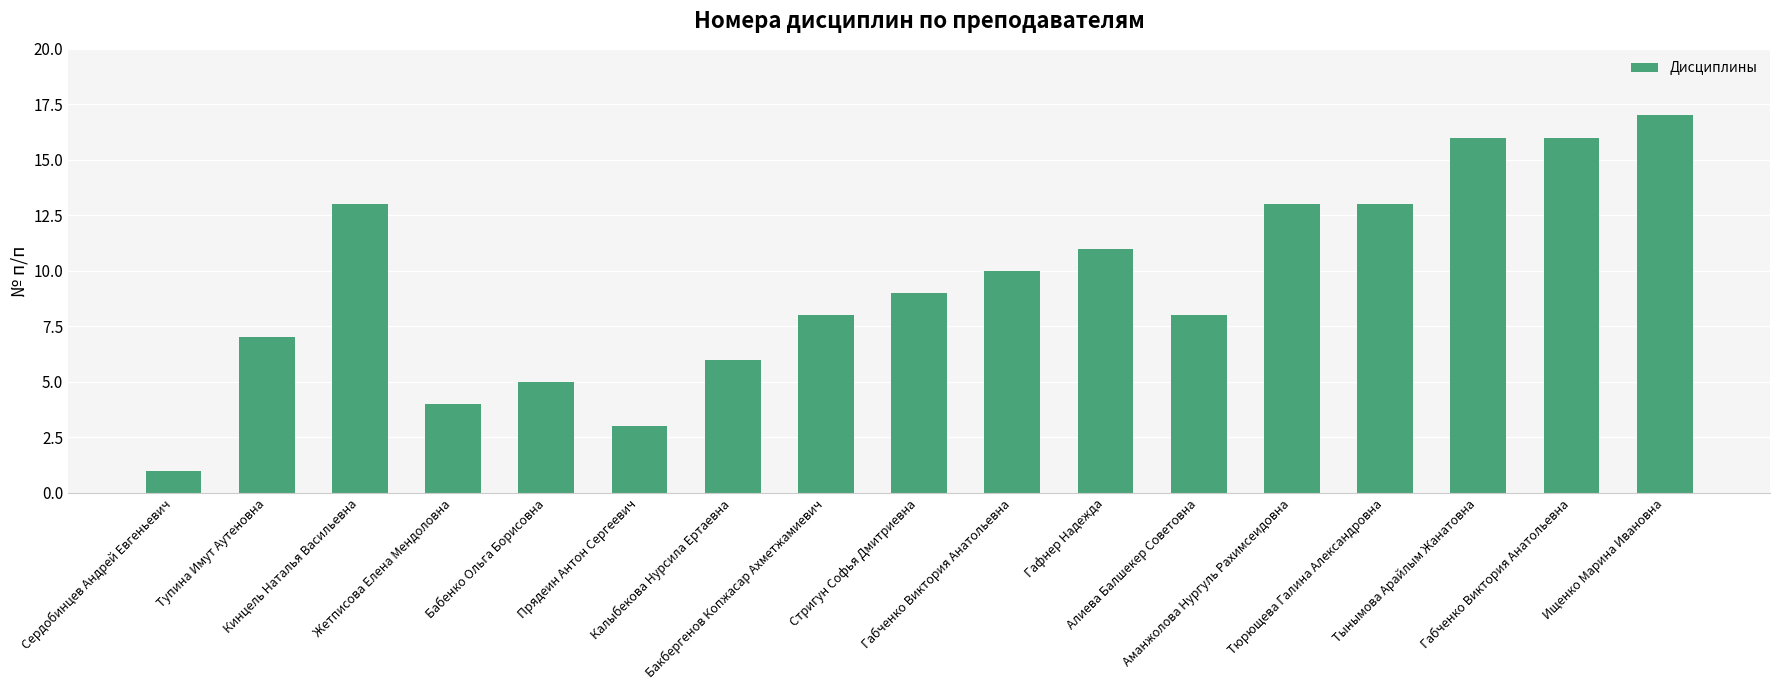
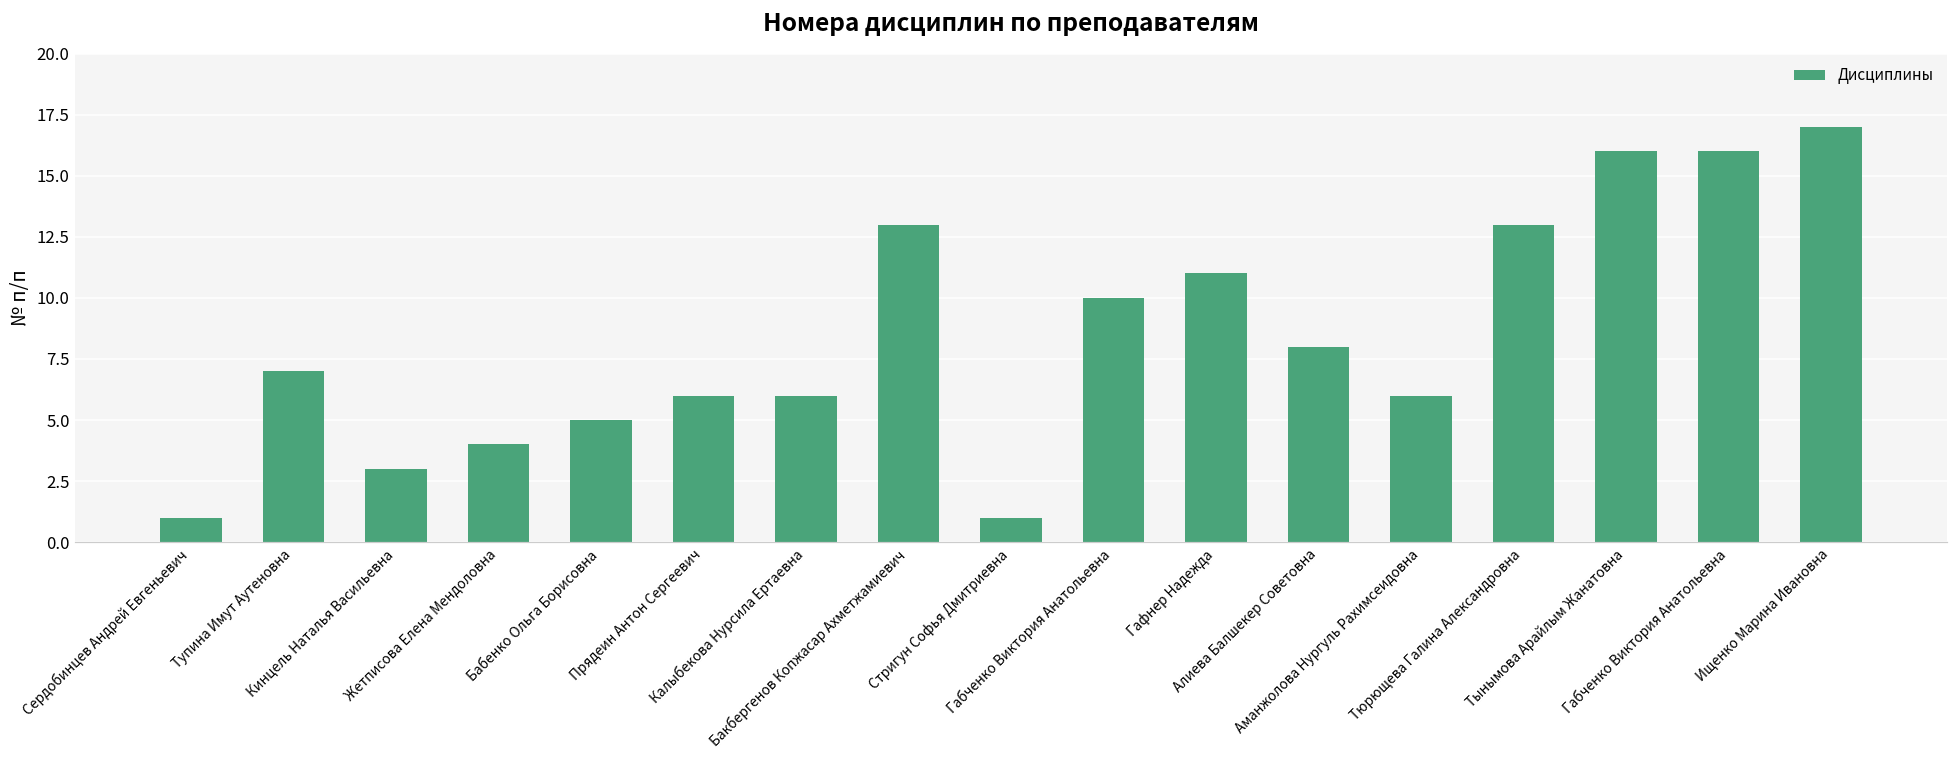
  {
    "Сердобинцев Андрей Евгеньевич": 1,
    "Тупина Имут Аутеновна": 7,
-   "Кинцель Наталья Васильевна": 13,
+   "Кинцель Наталья Васильевна": 3,
    "Жетписова Елена Мендоловна": 4,
    "Бабенко Ольга Борисовна": 5,
-   "Прядеин Антон Сергеевич": 3,
+   "Прядеин Антон Сергеевич": 6,
    "Калыбекова Нурсила Ертаевна": 6,
-   "Бакбергенов Копжасар Ахметжамиевич": 8,
-   "Стригун Софья Дмитриевна": 9,
+   "Бакбергенов Копжасар Ахметжамиевич": 13,
+   "Стригун Софья Дмитриевна": 1,
    "Гафнер Надежда": 11,
    "Алиева Балшекер Советовна": 8,
-   "Аманжолова Нургуль Рахимсеидовна": 13,
+   "Аманжолова Нургуль Рахимсеидовна": 6,
    "Тюрющева Галина Александровна": 13,
    "Тынымова Арайлым Жанатовна": 16,
    "Ищенко Марина Ивановна": 17
  }
